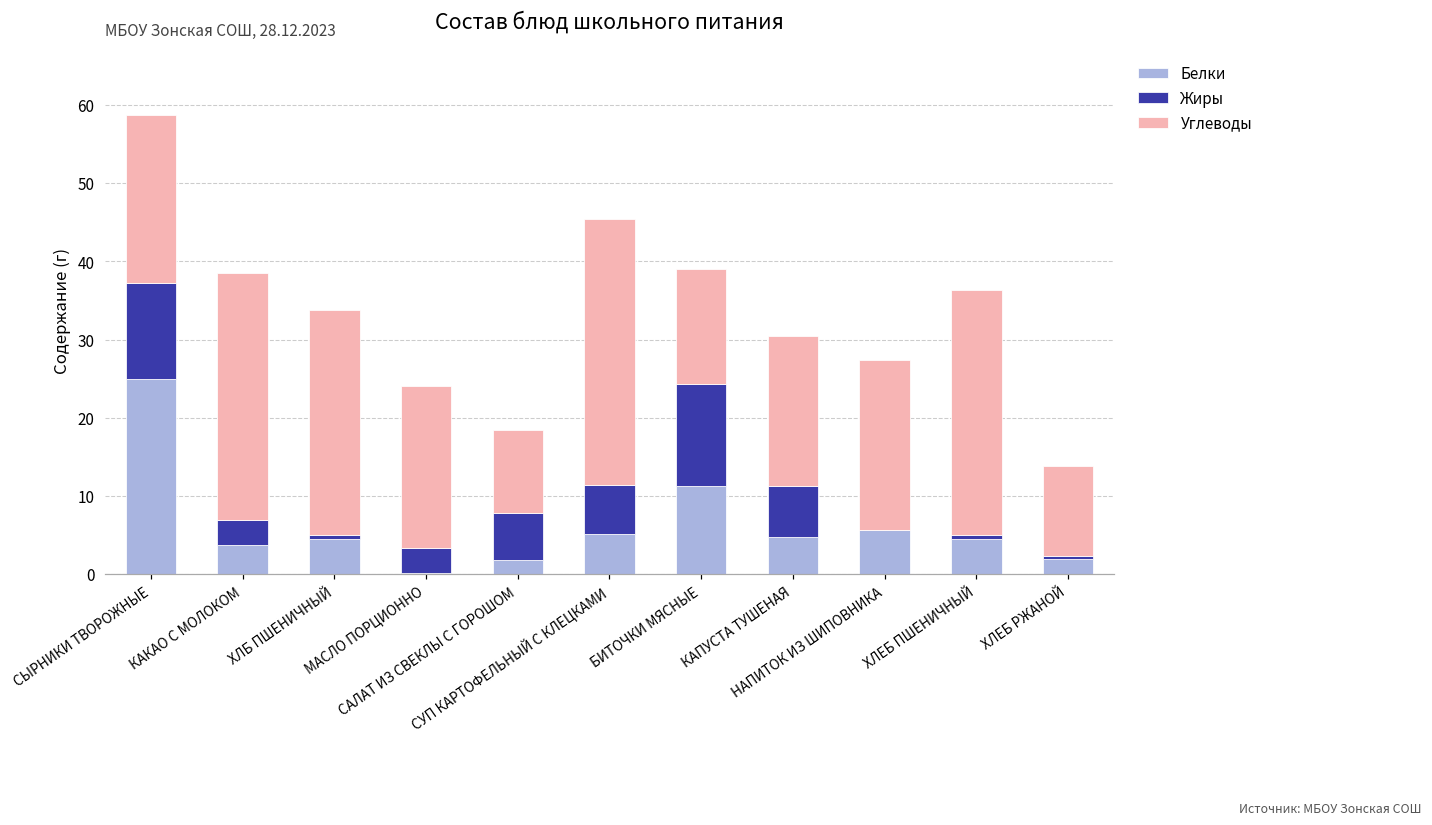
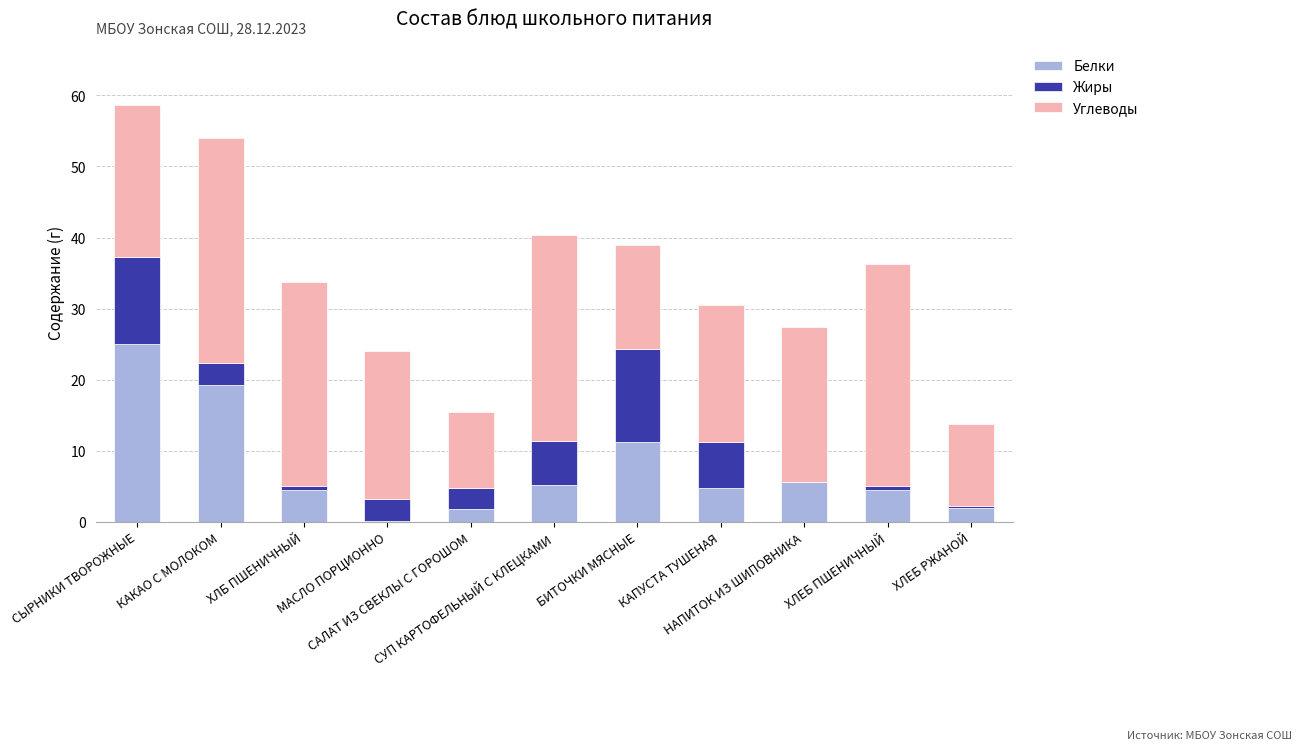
  {
    "Белки": {
      "СЫРНИКИ ТВОРОЖНЫЕ": 25,
-     "КАКАО С МОЛОКОМ": 4,
+     "КАКАО С МОЛОКОМ": 19,
      "ХЛБ ПШЕНИЧНЫЙ": 5,
      "САЛАТ ИЗ СВЕКЛЫ С ГОРОШОМ": 2,
      "СУП КАРТОФЕЛЬНЫЙ С КЛЕЦКАМИ": 5,
      "БИТОЧКИ МЯСНЫЕ": 11,
      "КАПУСТА ТУШЕНАЯ": 5,
      "НАПИТОК ИЗ ШИПОВНИКА": 6,
      "ХЛЕБ ПШЕНИЧНЫЙ": 5,
      "ХЛЕБ РЖАНОЙ": 2
    },
    "Жиры": {
      "СЫРНИКИ ТВОРОЖНЫЕ": 12,
      "КАКАО С МОЛОКОМ": 3,
      "ХЛБ ПШЕНИЧНЫЙ": 1,
      "МАСЛО ПОРЦИОННО": 3,
-     "САЛАТ ИЗ СВЕКЛЫ С ГОРОШОМ": 6,
+     "САЛАТ ИЗ СВЕКЛЫ С ГОРОШОМ": 3,
      "СУП КАРТОФЕЛЬНЫЙ С КЛЕЦКАМИ": 6,
      "БИТОЧКИ МЯСНЫЕ": 13,
      "КАПУСТА ТУШЕНАЯ": 7,
      "НАПИТОК ИЗ ШИПОВНИКА": 0,
      "ХЛЕБ ПШЕНИЧНЫЙ": 1,
      "ХЛЕБ РЖАНОЙ": 0
    },
    "Углеводы": {
      "СЫРНИКИ ТВОРОЖНЫЕ": 22,
      "КАКАО С МОЛОКОМ": 32,
      "ХЛБ ПШЕНИЧНЫЙ": 29,
      "МАСЛО ПОРЦИОННО": 21,
      "САЛАТ ИЗ СВЕКЛЫ С ГОРОШОМ": 11,
-     "СУП КАРТОФЕЛЬНЫЙ С КЛЕЦКАМИ": 34,
+     "СУП КАРТОФЕЛЬНЫЙ С КЛЕЦКАМИ": 29,
      "БИТОЧКИ МЯСНЫЕ": 15,
      "КАПУСТА ТУШЕНАЯ": 19,
      "НАПИТОК ИЗ ШИПОВНИКА": 22,
      "ХЛЕБ ПШЕНИЧНЫЙ": 31,
      "ХЛЕБ РЖАНОЙ": 12
    }
  }
